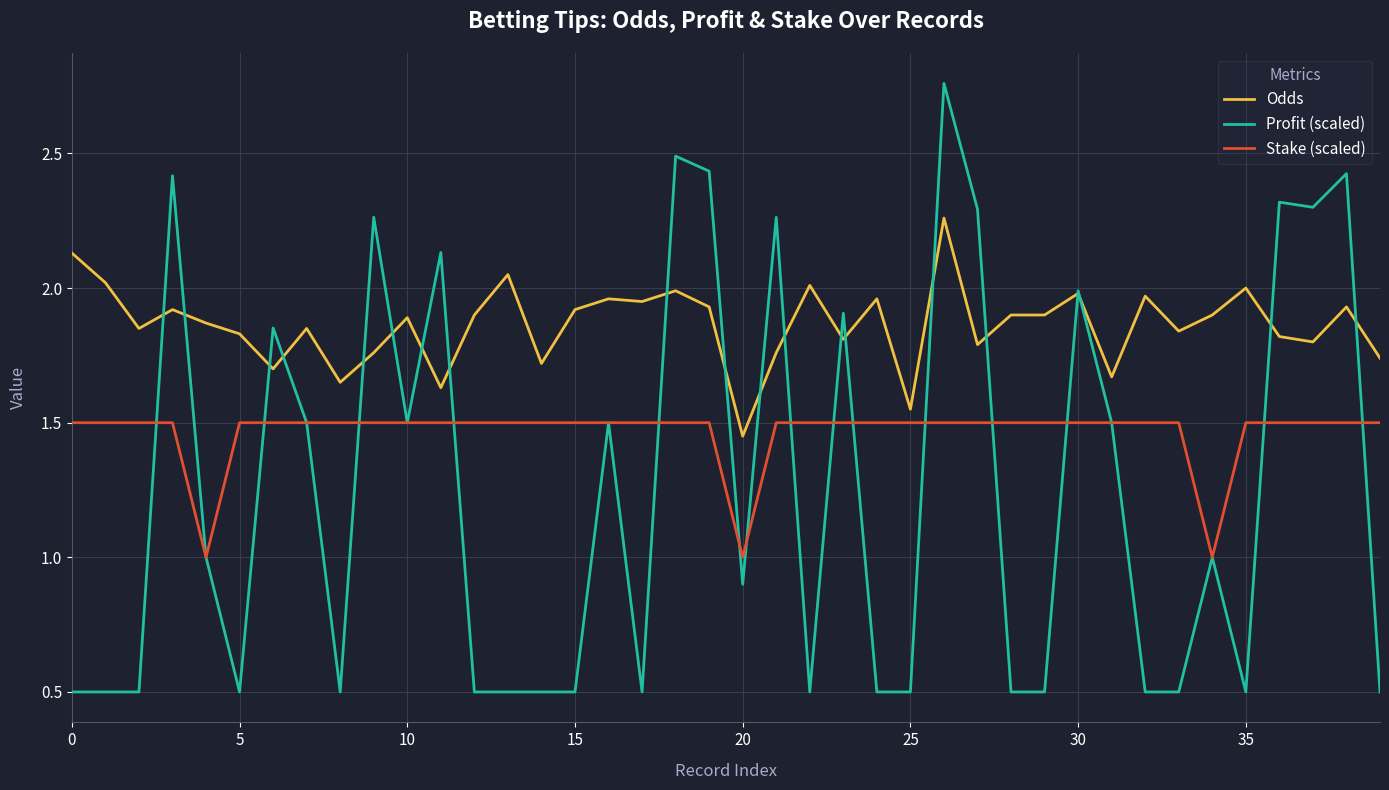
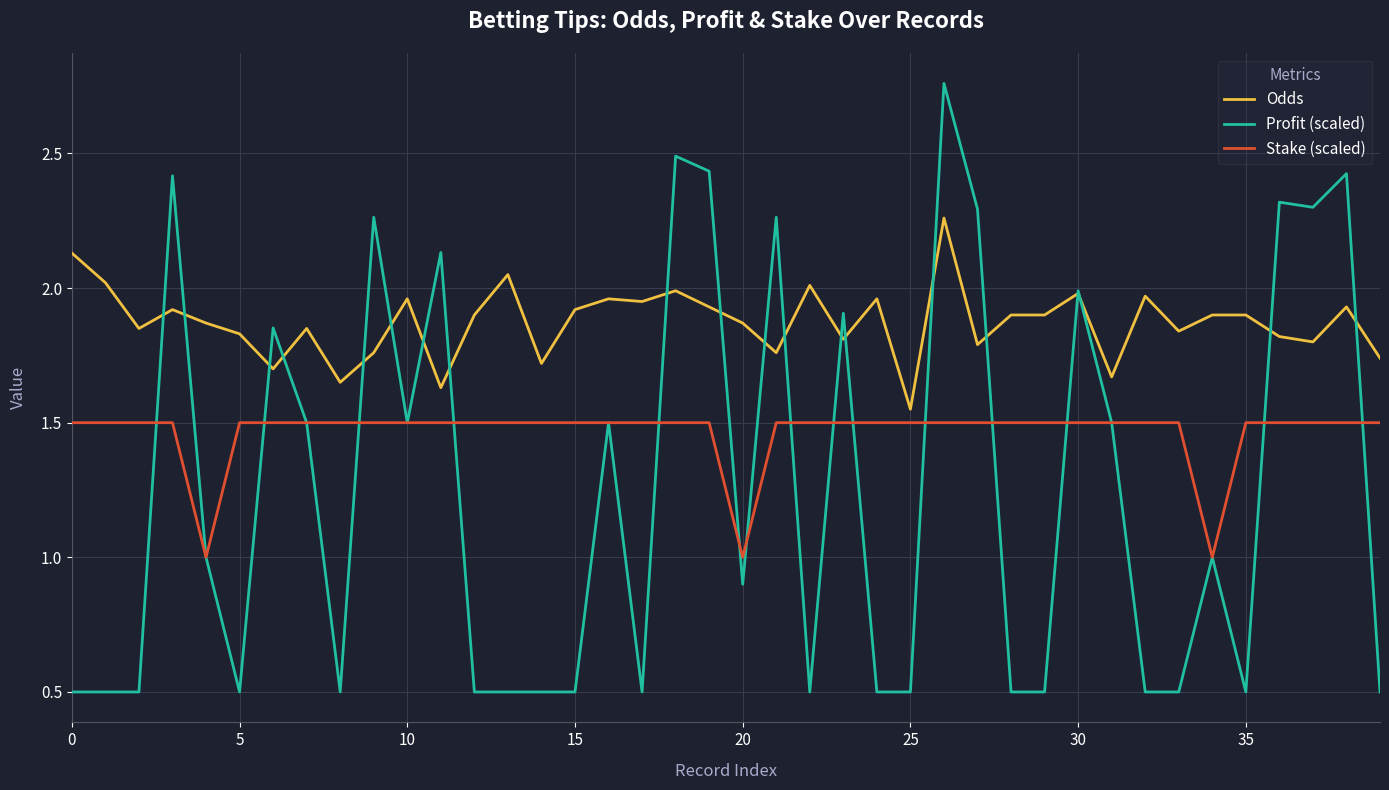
  {
    "Odds": {
      "0": 2.13,
      "5": 1.83,
-     "10": 1.89,
+     "10": 1.96,
      "15": 1.92,
-     "20": 1.45,
+     "20": 1.87,
      "25": 1.55,
      "30": 1.98,
-     "35": 2.0
+     "35": 1.9
    },
    "Profit (scaled)": {
      "0": 0.50,
      "5": 0.50,
      "15": 0.50,
      "20": 0.90,
      "25": 0.50,
      "30": 1.99,
      "35": 0.50
    },
    "Stake (scaled)": {
      "0": 1.50,
      "5": 1.50,
      "15": 1.50,
      "20": 1.00,
      "25": 1.50,
      "30": 1.50,
      "35": 1.50
    }
  }
